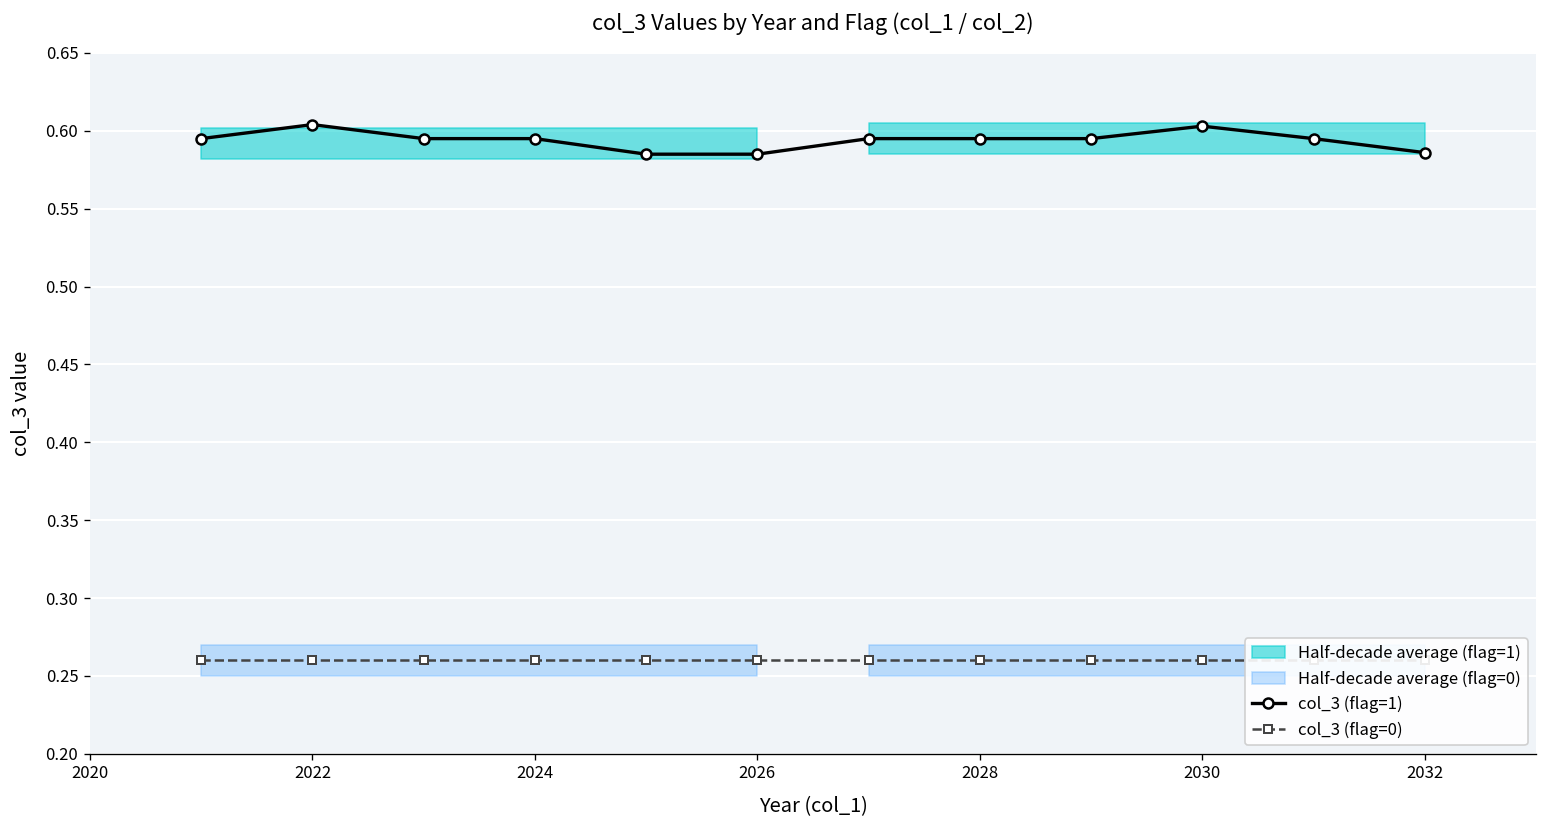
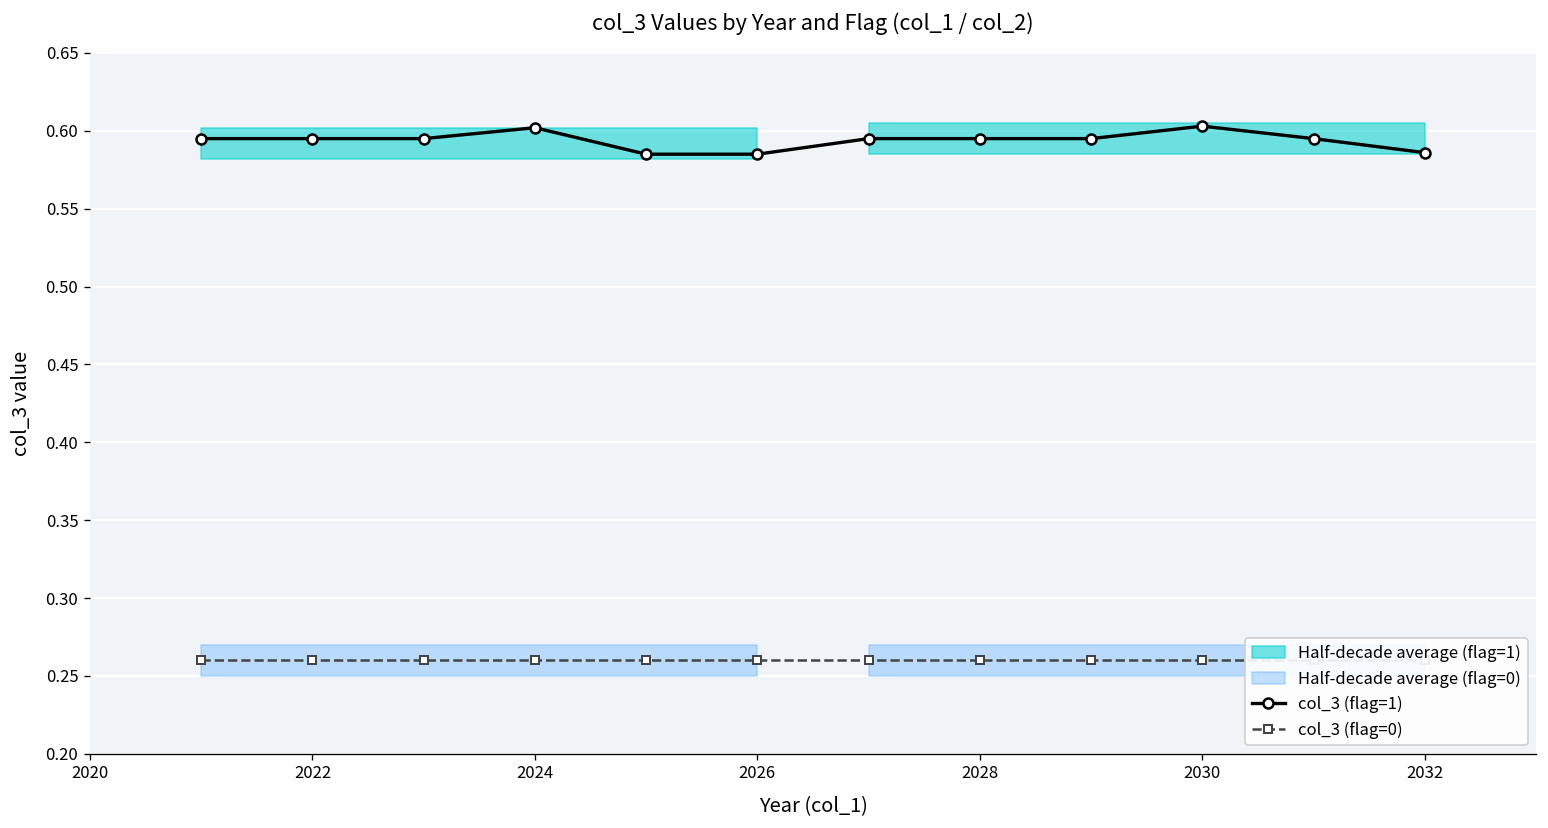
  {
    "col_3 (flag=1)": {
-     "2022": 0.604,
-     "2024": 0.595,
+     "2022": 0.595,
+     "2024": 0.602,
      "2026": 0.585,
      "2028": 0.595,
      "2030": 0.603,
      "2032": 0.586
    },
    "col_3 (flag=0)": {
      "2022": 0.260,
      "2024": 0.260,
      "2026": 0.260,
      "2028": 0.260,
      "2030": 0.260
    }
  }
